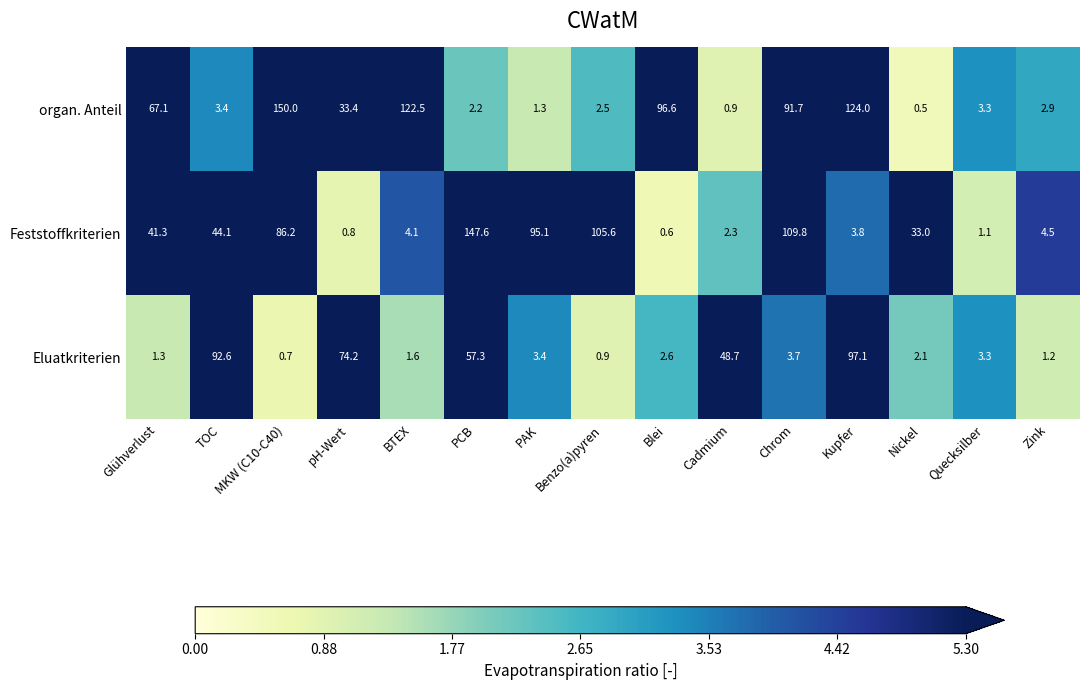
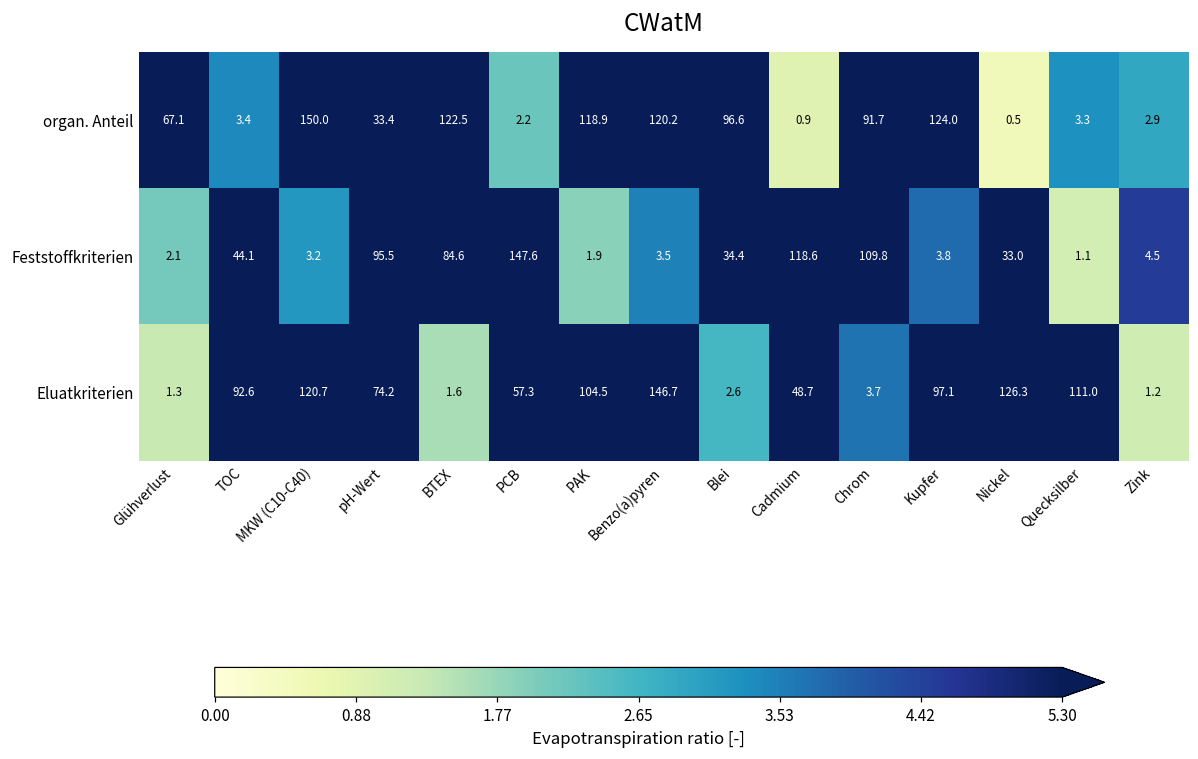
  {
    "organ. Anteil": {
      "Glühverlust": 67.1,
      "TOC": 3.4,
      "MKW (C10-C40)": 150.0,
      "pH-Wert": 33.4,
      "BTEX": 122.5,
      "PCB": 2.2,
-     "PAK": 1.3,
-     "Benzo(a)pyren": 2.5,
+     "PAK": 118.9,
+     "Benzo(a)pyren": 120.2,
      "Blei": 96.6,
      "Cadmium": 0.9,
      "Chrom": 91.7,
      "Kupfer": 124.0,
      "Nickel": 0.5,
      "Quecksilber": 3.3,
      "Zink": 2.9
    },
    "Feststoffkriterien": {
-     "Glühverlust": 41.3,
+     "Glühverlust": 2.1,
      "TOC": 44.1,
-     "MKW (C10-C40)": 86.2,
-     "pH-Wert": 0.8,
-     "BTEX": 4.1,
+     "MKW (C10-C40)": 3.2,
+     "pH-Wert": 95.5,
+     "BTEX": 84.6,
      "PCB": 147.6,
-     "PAK": 95.1,
-     "Benzo(a)pyren": 105.6,
-     "Blei": 0.6,
-     "Cadmium": 2.3,
+     "PAK": 1.9,
+     "Benzo(a)pyren": 3.5,
+     "Blei": 34.4,
+     "Cadmium": 118.6,
      "Chrom": 109.8,
      "Kupfer": 3.8,
      "Nickel": 33.0,
      "Quecksilber": 1.1,
      "Zink": 4.5
    },
    "Eluatkriterien": {
      "Glühverlust": 1.3,
      "TOC": 92.6,
-     "MKW (C10-C40)": 0.7,
+     "MKW (C10-C40)": 120.7,
      "pH-Wert": 74.2,
      "BTEX": 1.6,
      "PCB": 57.3,
-     "PAK": 3.4,
-     "Benzo(a)pyren": 0.9,
+     "PAK": 104.5,
+     "Benzo(a)pyren": 146.7,
      "Blei": 2.6,
      "Cadmium": 48.7,
      "Chrom": 3.7,
      "Kupfer": 97.1,
-     "Nickel": 2.1,
-     "Quecksilber": 3.3,
+     "Nickel": 126.3,
+     "Quecksilber": 111.0,
      "Zink": 1.2
    }
  }
